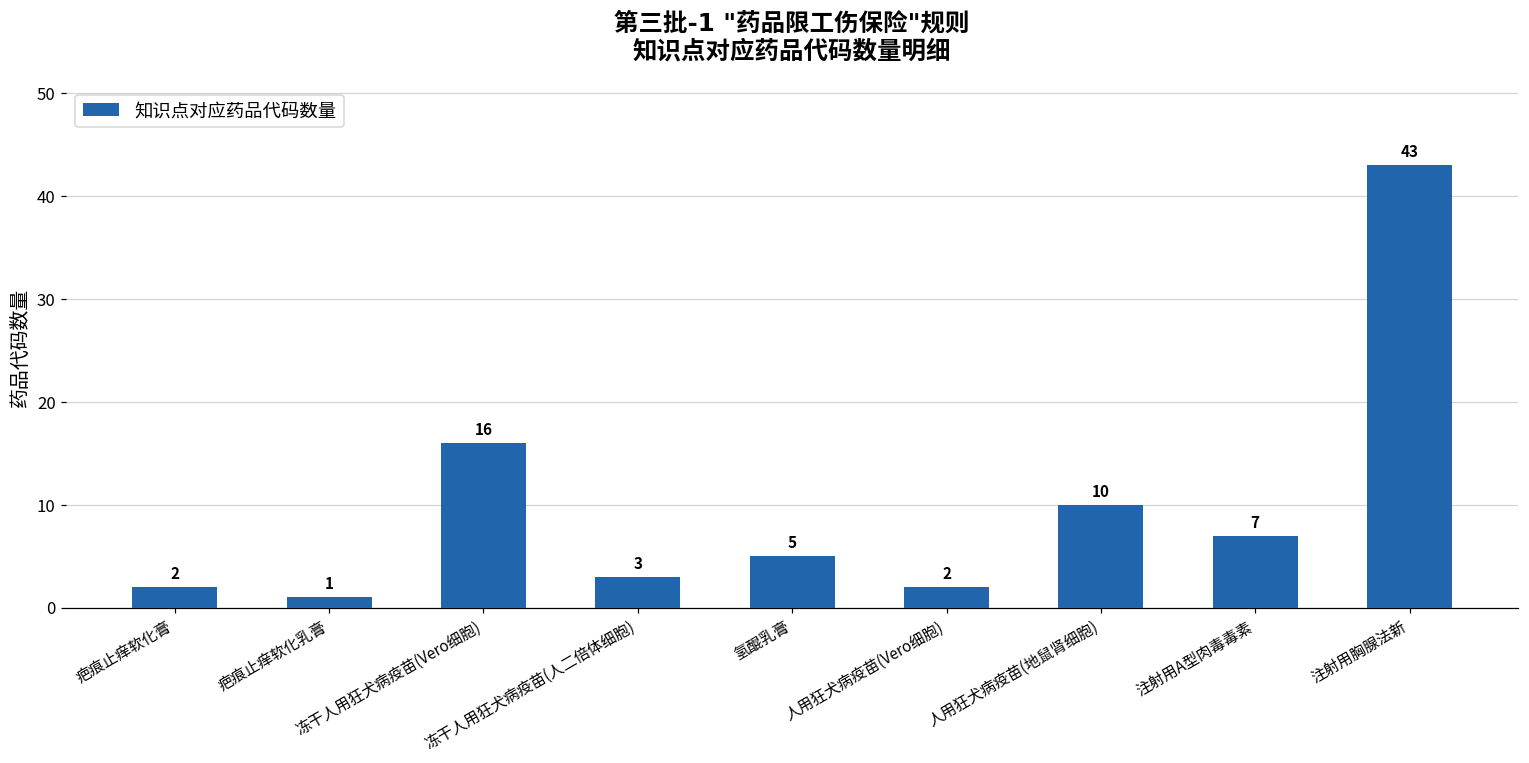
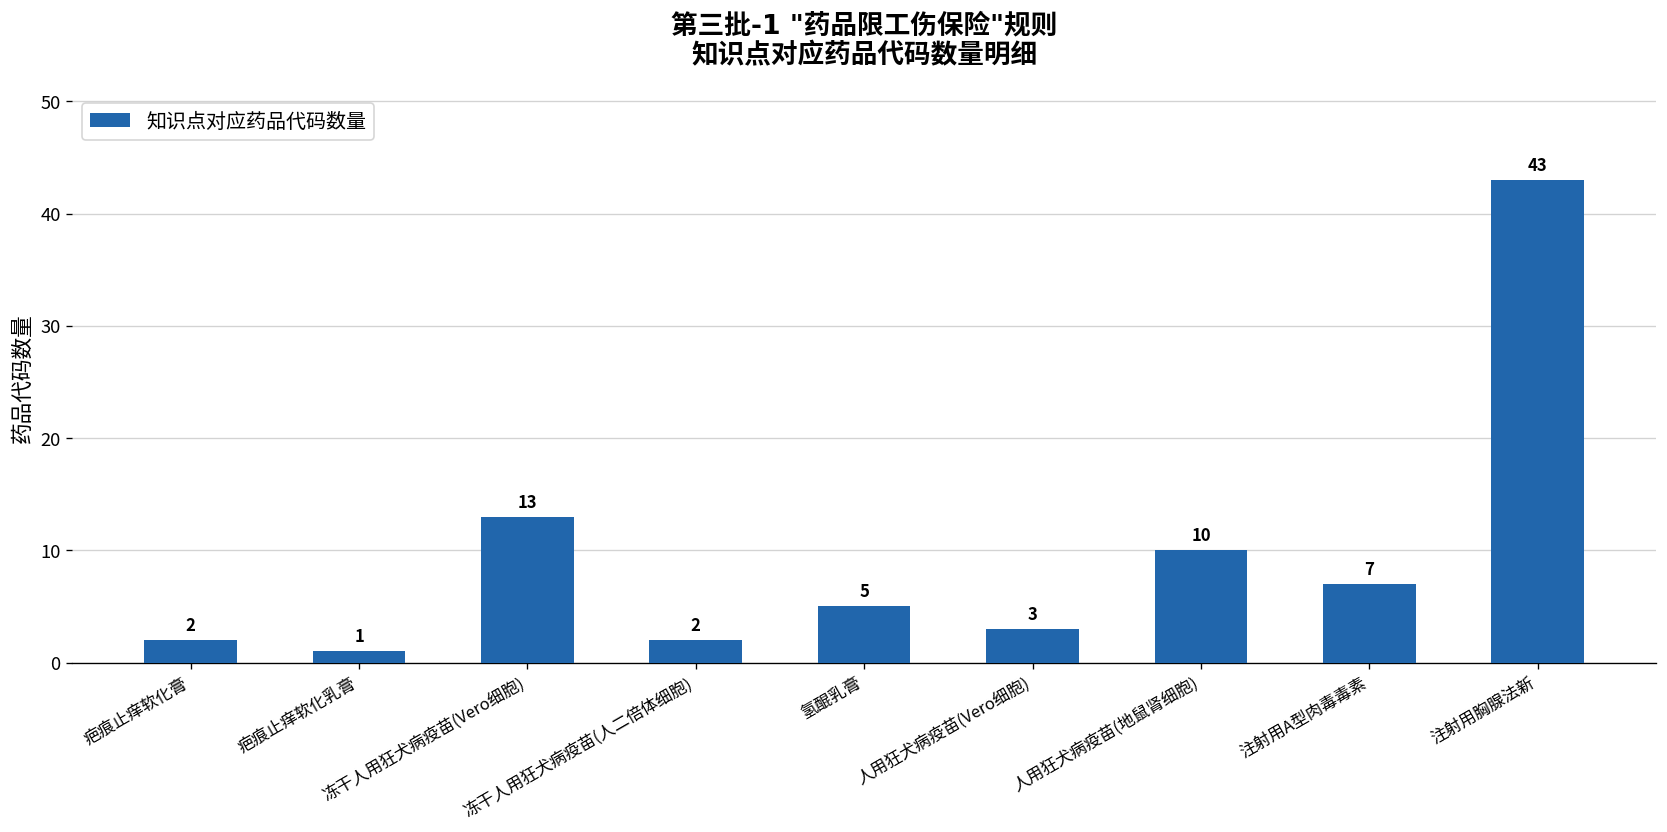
  {
    "疤痕止痒软化膏": 2,
    "疤痕止痒软化乳膏": 1,
-   "冻干人用狂犬病疫苗(Vero细胞)": 16,
-   "冻干人用狂犬病疫苗(人二倍体细胞)": 3,
+   "冻干人用狂犬病疫苗(Vero细胞)": 13,
+   "冻干人用狂犬病疫苗(人二倍体细胞)": 2,
    "氢醌乳膏": 5,
-   "人用狂犬病疫苗(Vero细胞)": 2,
+   "人用狂犬病疫苗(Vero细胞)": 3,
    "人用狂犬病疫苗(地鼠肾细胞)": 10,
    "注射用A型肉毒毒素": 7,
    "注射用胸腺法新": 43
  }
